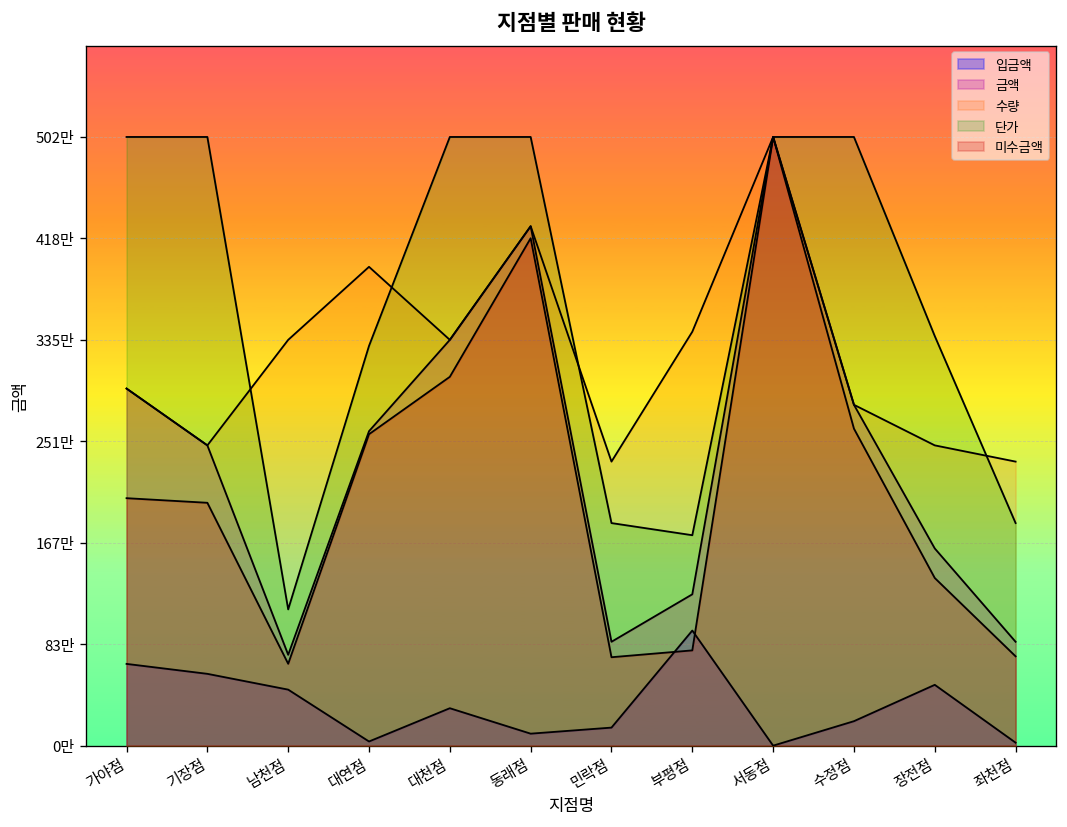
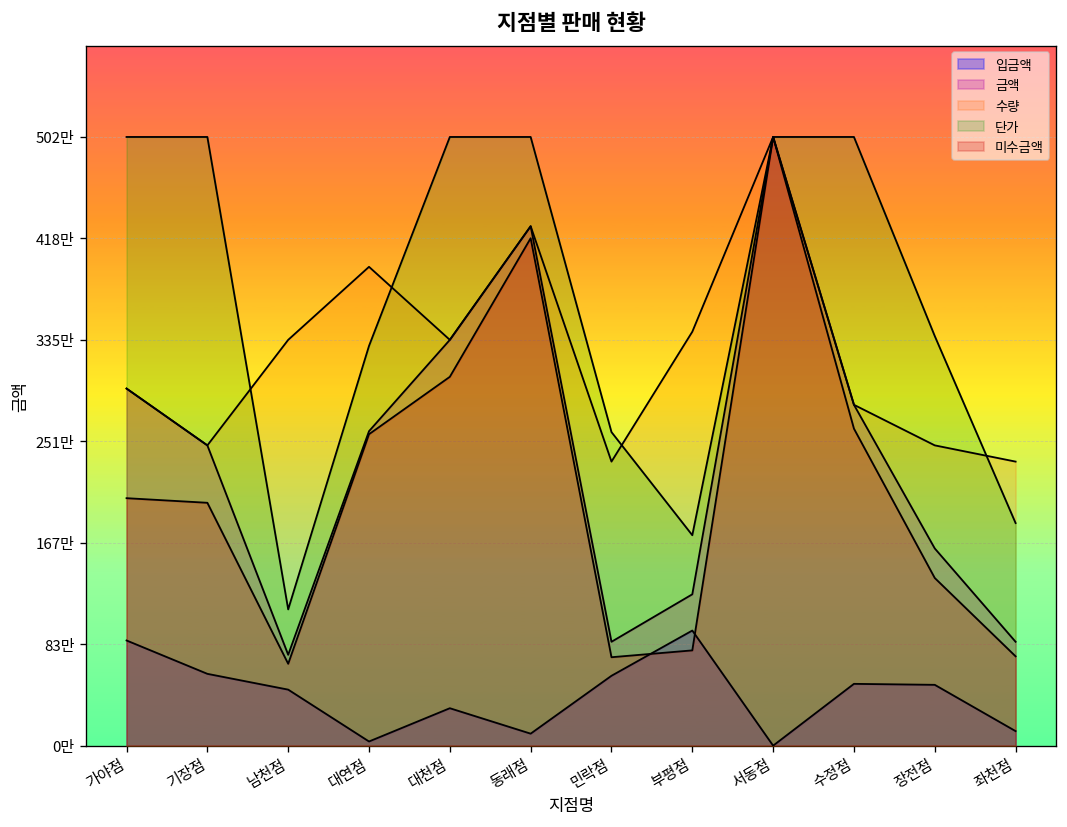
  {
    "입금액": {
-     "가야점": "67만",
+     "가야점": "87만",
      "기장점": "59만",
      "남천점": "46만",
      "대연점": "3만",
      "대천점": "31만",
      "동래점": "10만",
-     "민락점": "15만",
+     "민락점": "58만",
      "부평점": "95만",
      "서동점": "0만",
-     "수정점": "20만",
+     "수정점": "51만",
      "장전점": "50만",
-     "좌천점": "2만"
+     "좌천점": "12만"
    },
    "단가": {
      "가야점": "502만",
      "기장점": "502만",
      "남천점": "112만",
      "대연점": "330만",
      "대천점": "502만",
      "동래점": "502만",
-     "민락점": "184만",
+     "민락점": "259만",
      "부평점": "174만",
      "수정점": "502만",
      "장전점": "338만",
      "좌천점": "184만"
    }
  }
